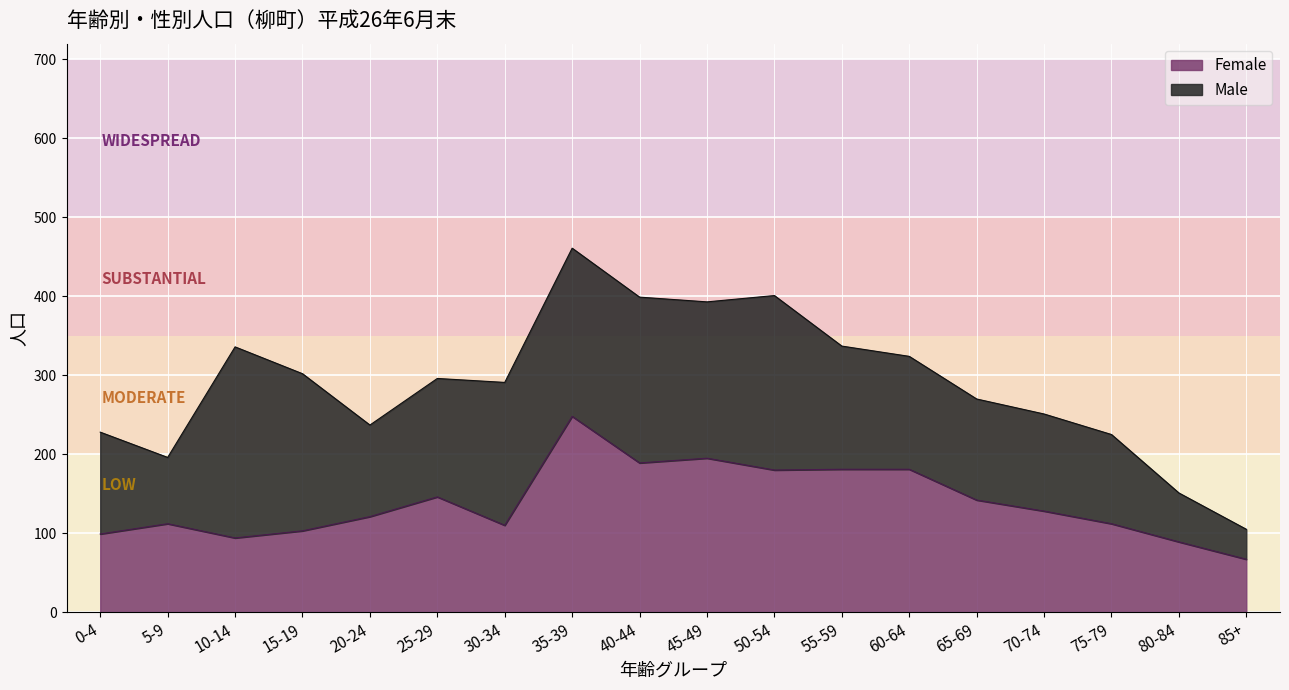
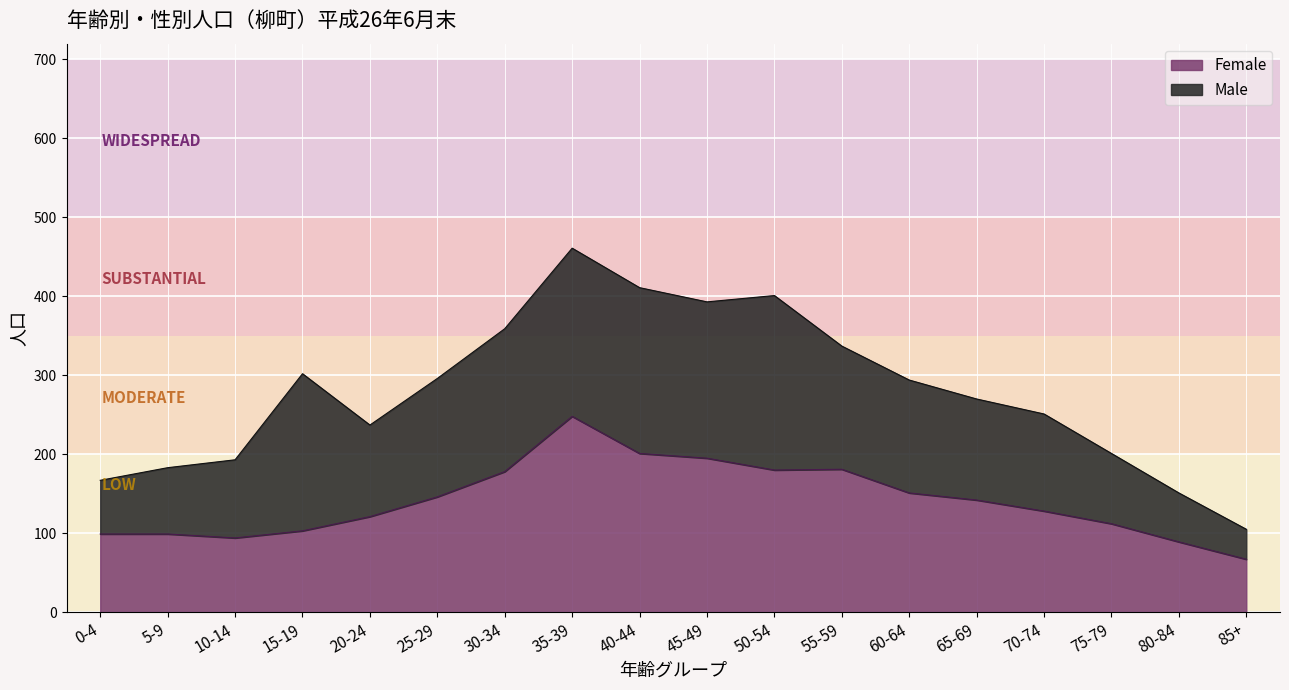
  {
    "Female": {
      "0-4": 100,
-     "5-9": 110,
+     "5-9": 100,
      "10-14": 90,
      "15-19": 100,
      "20-24": 120,
      "25-29": 150,
-     "30-34": 110,
+     "30-34": 180,
      "35-39": 250,
-     "40-44": 190,
+     "40-44": 200,
      "45-49": 200,
      "50-54": 180,
      "55-59": 180,
-     "60-64": 180,
+     "60-64": 150,
      "65-69": 140,
      "70-74": 130,
      "75-79": 110,
      "80-84": 90,
      "85+": 70
    },
    "Male": {
-     "0-4": 130,
+     "0-4": 70,
      "5-9": 80,
-     "10-14": 240,
+     "10-14": 100,
      "15-19": 200,
      "20-24": 120,
      "25-29": 150,
      "30-34": 180,
      "35-39": 210,
      "40-44": 210,
      "45-49": 200,
      "50-54": 220,
      "55-59": 160,
      "60-64": 140,
      "65-69": 130,
      "70-74": 120,
-     "75-79": 110,
+     "75-79": 90,
      "80-84": 60,
      "85+": 40
    }
  }
